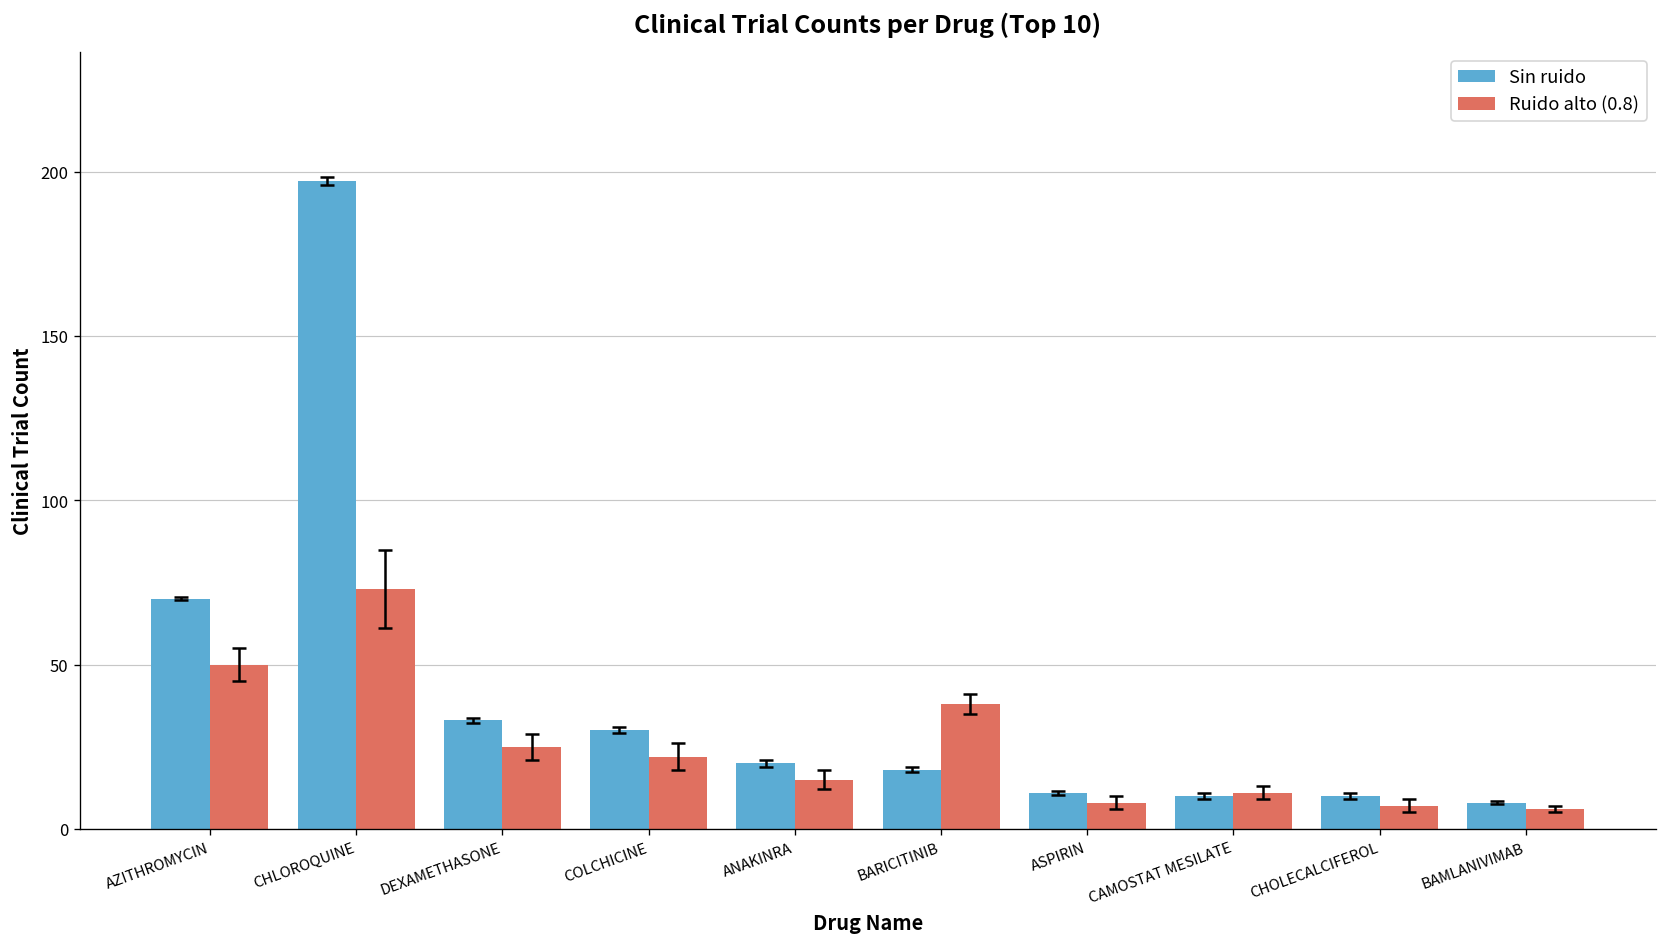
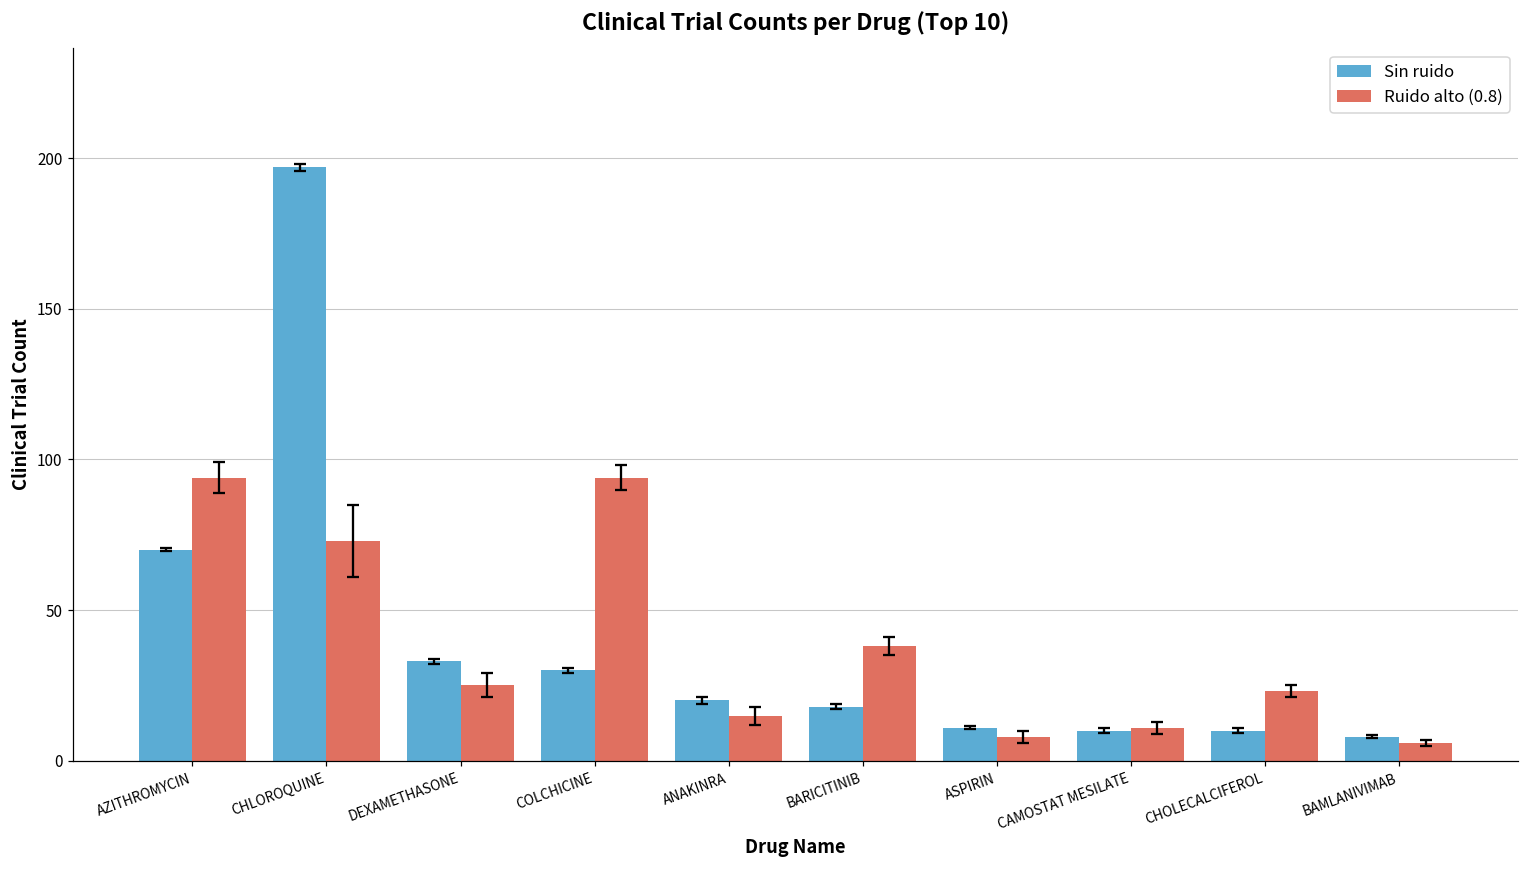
  {
    "Sin ruido": {
      "AZITHROMYCIN": 70,
      "CHLOROQUINE": 197,
      "DEXAMETHASONE": 33,
      "COLCHICINE": 30,
      "ANAKINRA": 20,
      "BARICITINIB": 18,
      "ASPIRIN": 11,
      "CAMOSTAT MESILATE": 10,
      "CHOLECALCIFEROL": 10,
      "BAMLANIVIMAB": 8
    },
    "Ruido alto (0.8)": {
-     "AZITHROMYCIN": 50,
+     "AZITHROMYCIN": 94,
      "CHLOROQUINE": 73,
      "DEXAMETHASONE": 25,
-     "COLCHICINE": 22,
+     "COLCHICINE": 94,
      "ANAKINRA": 15,
      "BARICITINIB": 38,
      "ASPIRIN": 8,
      "CAMOSTAT MESILATE": 11,
-     "CHOLECALCIFEROL": 7,
+     "CHOLECALCIFEROL": 23,
      "BAMLANIVIMAB": 6
    }
  }
